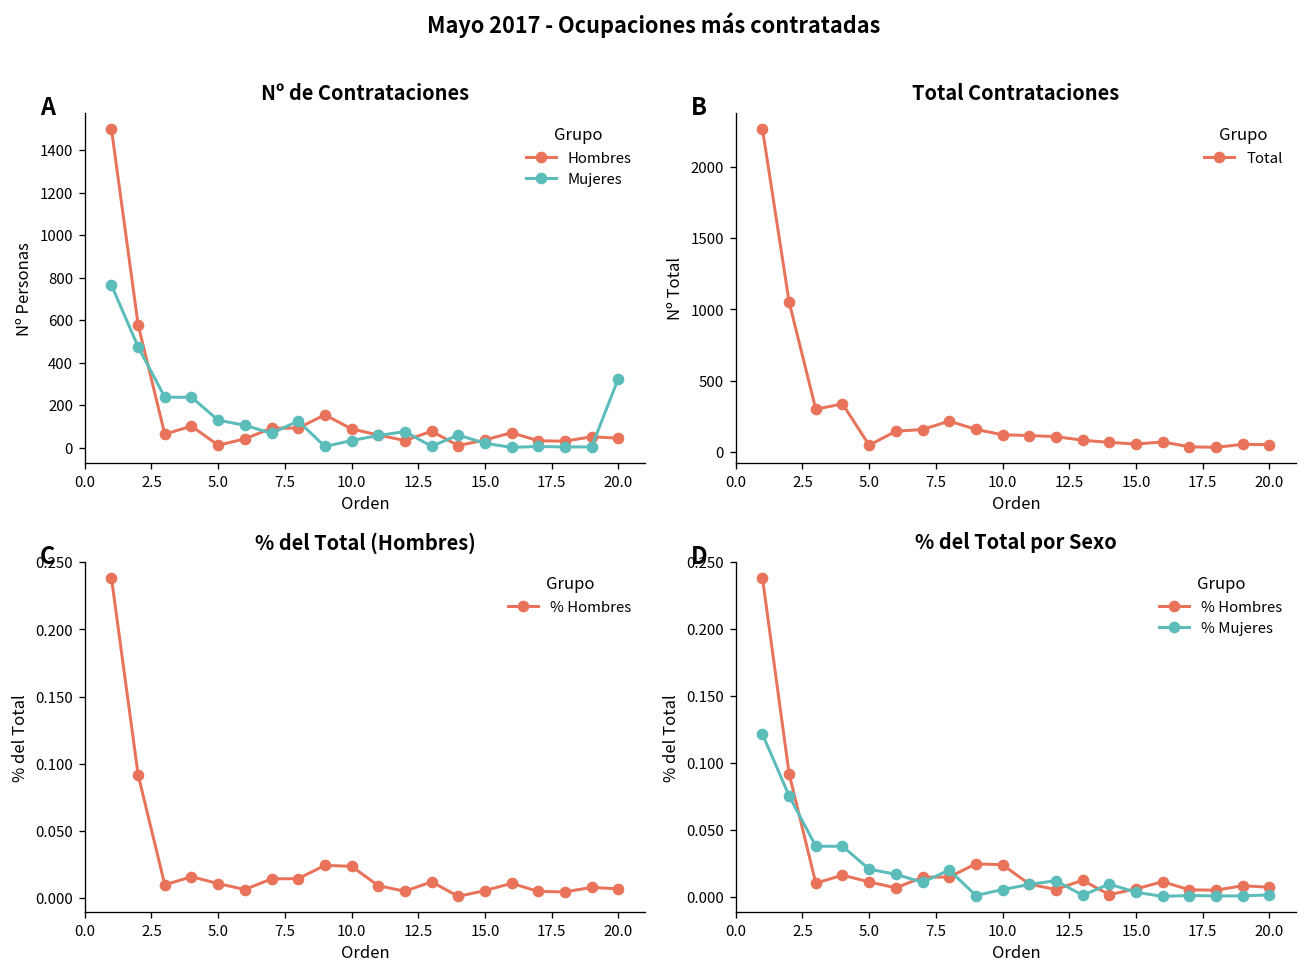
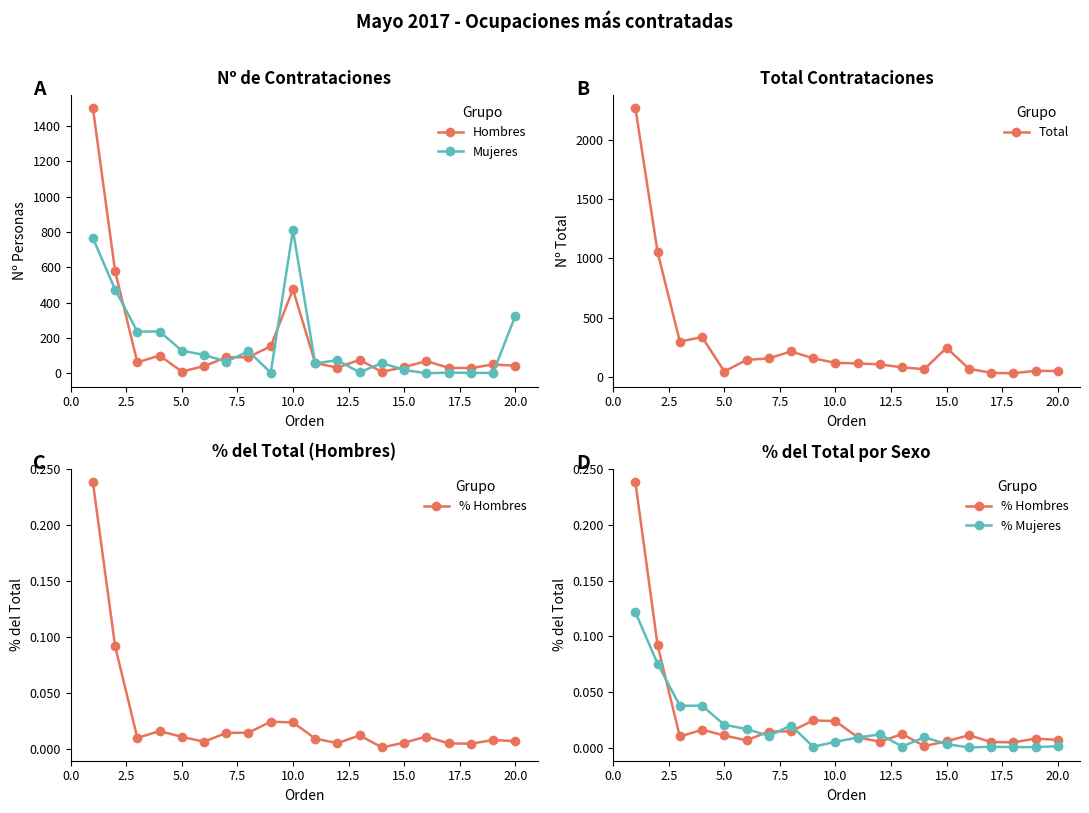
  {
    "Nº de Contrataciones": {
      "Hombres": {
        "5.0": 10,
-       "10.0": 90,
+       "10.0": 480,
        "15.0": 40,
        "20.0": 40
      },
      "Mujeres": {
        "5.0": 130,
-       "10.0": 30,
+       "10.0": 810,
        "15.0": 20,
        "20.0": 330
      }
    },
    "Total Contrataciones": {
      "5.0": 50,
      "10.0": 120,
-     "15.0": 60,
+     "15.0": 250,
      "20.0": 50
    },
    "% del Total (Hombres)": {
      "5.0": 0.011,
      "10.0": 0.024,
      "15.0": 0.006,
      "20.0": 0.007
    },
    "% del Total por Sexo": {
      "% Hombres": {
        "5.0": 0.011,
        "10.0": 0.024,
        "15.0": 0.006,
        "20.0": 0.007
      },
      "% Mujeres": {
        "5.0": 0.020,
        "10.0": 0.005,
        "15.0": 0.003,
        "20.0": 0.001
      }
    }
  }
